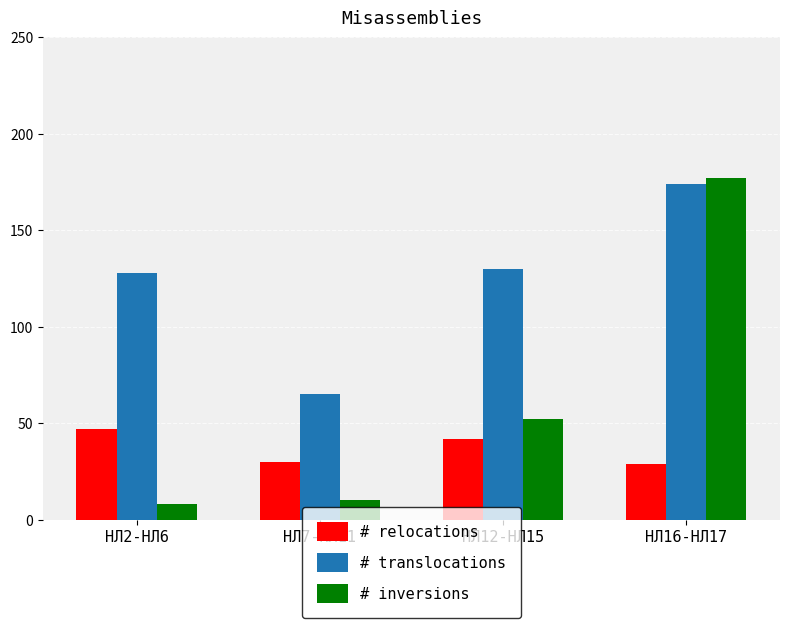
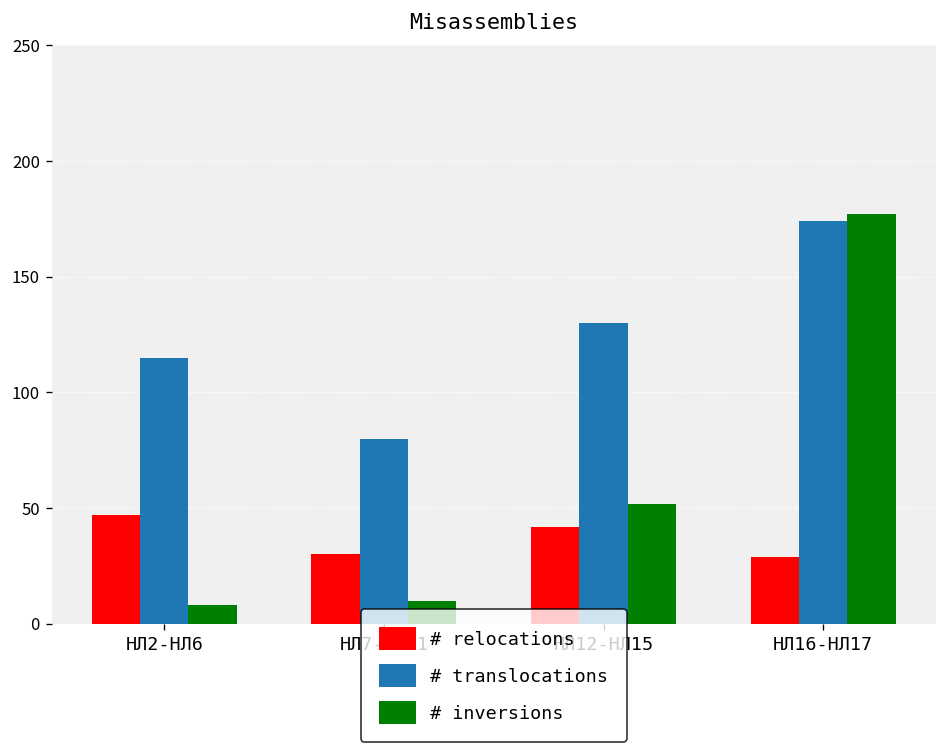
  {
    "# relocations": {
      "НЛ2-НЛ6": 47,
      "НЛ7-НЛ11": 30,
      "НЛ12-НЛ15": 42,
      "НЛ16-НЛ17": 29
    },
    "# translocations": {
-     "НЛ2-НЛ6": 128,
-     "НЛ7-НЛ11": 65,
+     "НЛ2-НЛ6": 115,
+     "НЛ7-НЛ11": 80,
      "НЛ12-НЛ15": 130,
      "НЛ16-НЛ17": 174
    },
    "# inversions": {
      "НЛ2-НЛ6": 8,
      "НЛ7-НЛ11": 10,
      "НЛ12-НЛ15": 52,
      "НЛ16-НЛ17": 177
    }
  }
